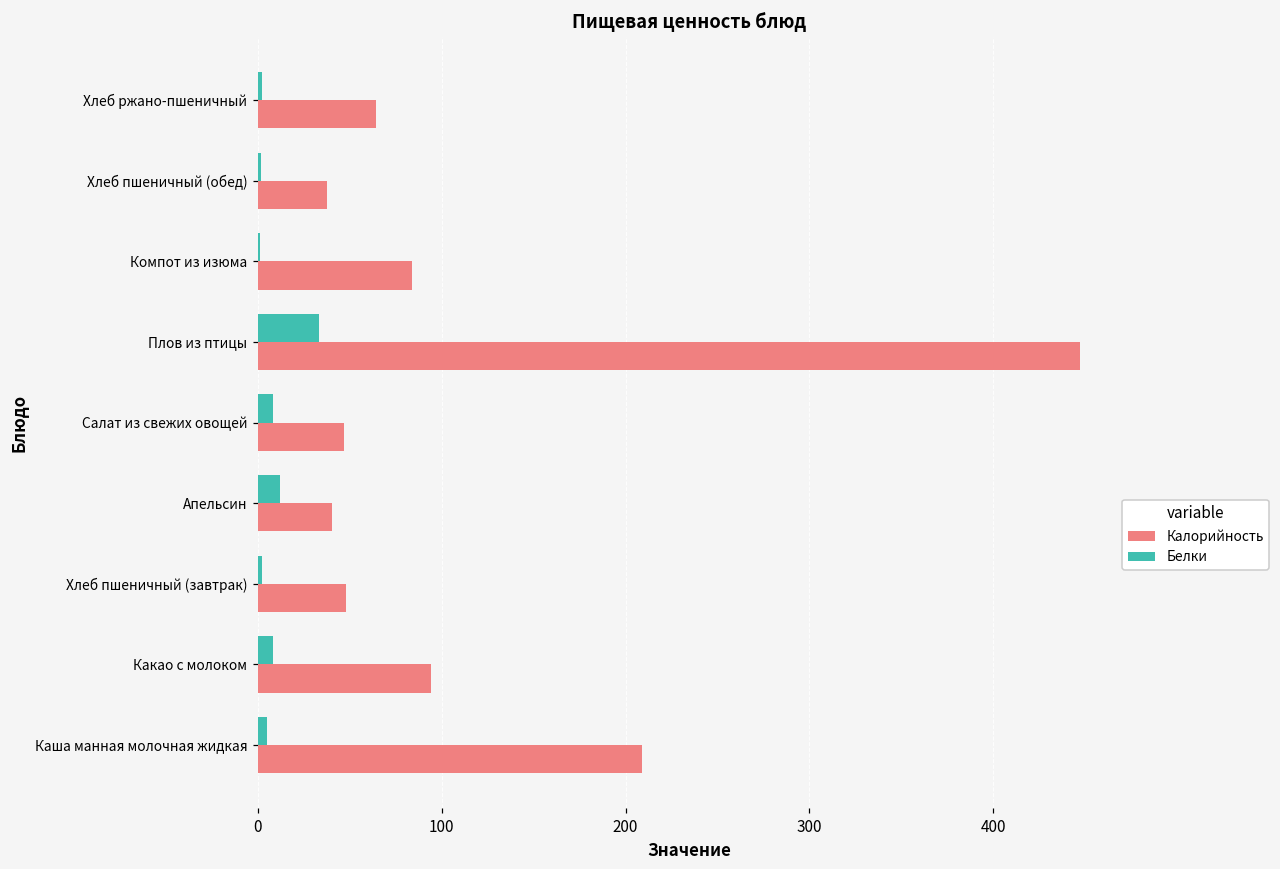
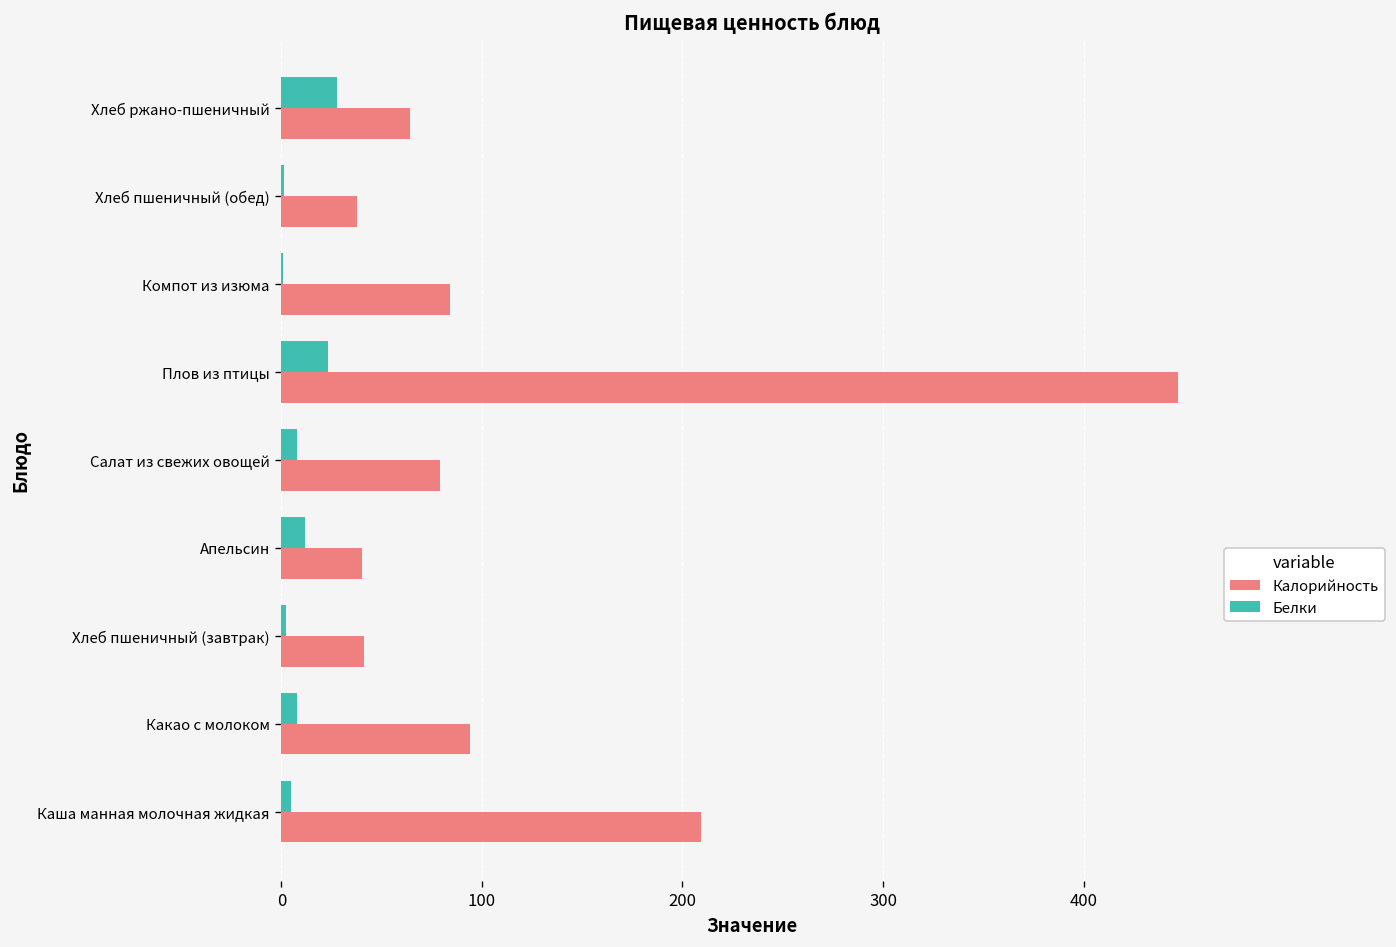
  {
    "Калорийность": {
      "Хлеб ржано-пшеничный": 64,
      "Хлеб пшеничный (обед)": 38,
      "Компот из изюма": 84,
      "Плов из птицы": 447,
-     "Салат из свежих овощей": 47,
+     "Салат из свежих овощей": 79,
      "Апельсин": 40,
-     "Хлеб пшеничный (завтрак)": 48,
+     "Хлеб пшеничный (завтрак)": 41,
      "Какао с молоком": 94,
      "Каша манная молочная жидкая": 209
    },
    "Белки": {
-     "Хлеб ржано-пшеничный": 2,
+     "Хлеб ржано-пшеничный": 28,
      "Хлеб пшеничный (обед)": 2,
-     "Плов из птицы": 33,
+     "Плов из птицы": 23,
      "Салат из свежих овощей": 8,
      "Апельсин": 12,
      "Хлеб пшеничный (завтрак)": 2,
      "Какао с молоком": 8,
      "Каша манная молочная жидкая": 5
    }
  }
